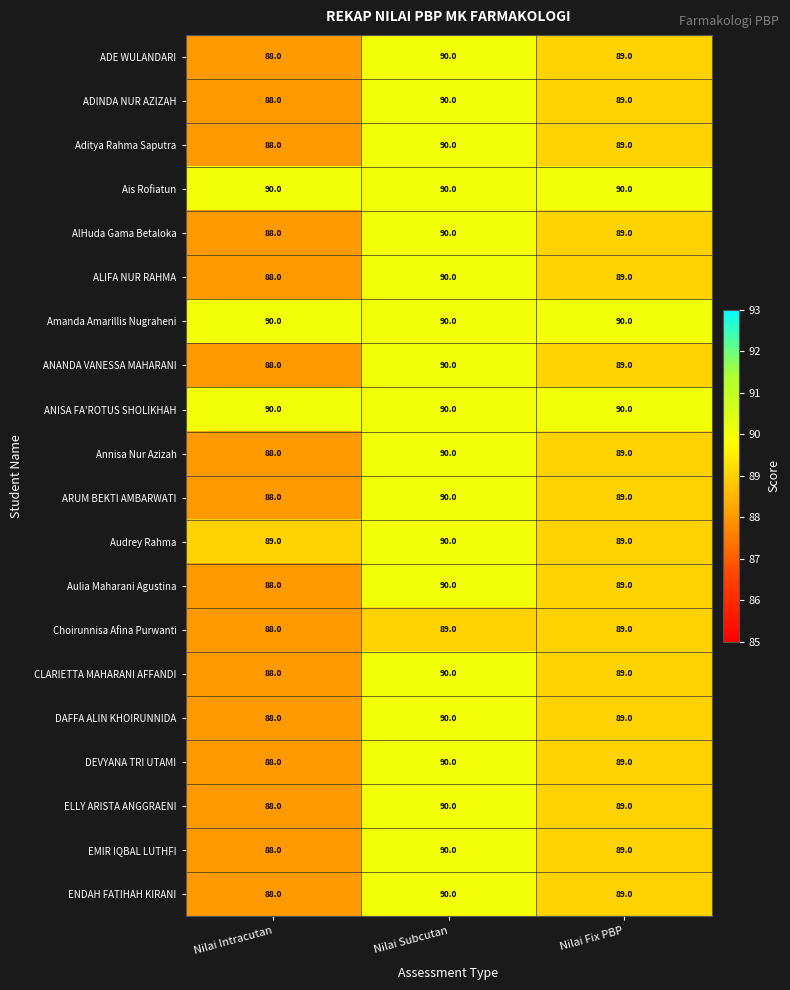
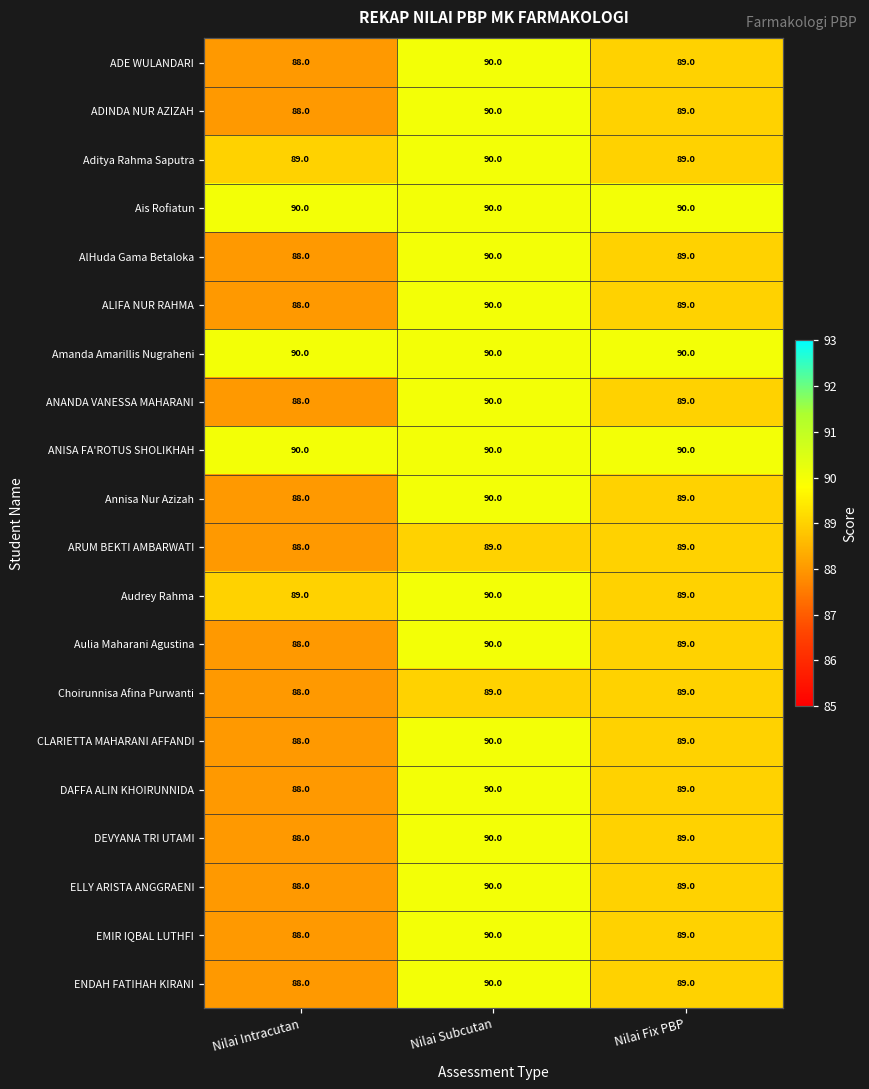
  {
    "ADE WULANDARI": {
      "Nilai Intracutan": 88.0,
      "Nilai Subcutan": 90.0,
      "Nilai Fix PBP": 89.0
    },
    "ADINDA NUR AZIZAH": {
      "Nilai Intracutan": 88.0,
      "Nilai Subcutan": 90.0,
      "Nilai Fix PBP": 89.0
    },
    "Aditya Rahma Saputra": {
-     "Nilai Intracutan": 88.0,
+     "Nilai Intracutan": 89.0,
      "Nilai Subcutan": 90.0,
      "Nilai Fix PBP": 89.0
    },
    "Ais Rofiatun": {
      "Nilai Intracutan": 90.0,
      "Nilai Subcutan": 90.0,
      "Nilai Fix PBP": 90.0
    },
    "AlHuda Gama Betaloka": {
      "Nilai Intracutan": 88.0,
      "Nilai Subcutan": 90.0,
      "Nilai Fix PBP": 89.0
    },
    "ALIFA NUR RAHMA": {
      "Nilai Intracutan": 88.0,
      "Nilai Subcutan": 90.0,
      "Nilai Fix PBP": 89.0
    },
    "Amanda Amarillis Nugraheni": {
      "Nilai Intracutan": 90.0,
      "Nilai Subcutan": 90.0,
      "Nilai Fix PBP": 90.0
    },
    "ANANDA VANESSA MAHARANI": {
      "Nilai Intracutan": 88.0,
      "Nilai Subcutan": 90.0,
      "Nilai Fix PBP": 89.0
    },
    "ANISA FA'ROTUS SHOLIKHAH": {
      "Nilai Intracutan": 90.0,
      "Nilai Subcutan": 90.0,
      "Nilai Fix PBP": 90.0
    },
    "Annisa Nur Azizah": {
      "Nilai Intracutan": 88.0,
      "Nilai Subcutan": 90.0,
      "Nilai Fix PBP": 89.0
    },
    "ARUM BEKTI AMBARWATI": {
      "Nilai Intracutan": 88.0,
-     "Nilai Subcutan": 90.0,
+     "Nilai Subcutan": 89.0,
      "Nilai Fix PBP": 89.0
    },
    "Audrey Rahma": {
      "Nilai Intracutan": 89.0,
      "Nilai Subcutan": 90.0,
      "Nilai Fix PBP": 89.0
    },
    "Aulia Maharani Agustina": {
      "Nilai Intracutan": 88.0,
      "Nilai Subcutan": 90.0,
      "Nilai Fix PBP": 89.0
    },
    "Choirunnisa Afina Purwanti": {
      "Nilai Intracutan": 88.0,
      "Nilai Subcutan": 89.0,
      "Nilai Fix PBP": 89.0
    },
    "CLARIETTA MAHARANI AFFANDI": {
      "Nilai Intracutan": 88.0,
      "Nilai Subcutan": 90.0,
      "Nilai Fix PBP": 89.0
    },
    "DAFFA ALIN KHOIRUNNIDA": {
      "Nilai Intracutan": 88.0,
      "Nilai Subcutan": 90.0,
      "Nilai Fix PBP": 89.0
    },
    "DEVYANA TRI UTAMI": {
      "Nilai Intracutan": 88.0,
      "Nilai Subcutan": 90.0,
      "Nilai Fix PBP": 89.0
    },
    "ELLY ARISTA ANGGRAENI": {
      "Nilai Intracutan": 88.0,
      "Nilai Subcutan": 90.0,
      "Nilai Fix PBP": 89.0
    },
    "EMIR IQBAL LUTHFI": {
      "Nilai Intracutan": 88.0,
      "Nilai Subcutan": 90.0,
      "Nilai Fix PBP": 89.0
    },
    "ENDAH FATIHAH KIRANI": {
      "Nilai Intracutan": 88.0,
      "Nilai Subcutan": 90.0,
      "Nilai Fix PBP": 89.0
    }
  }
